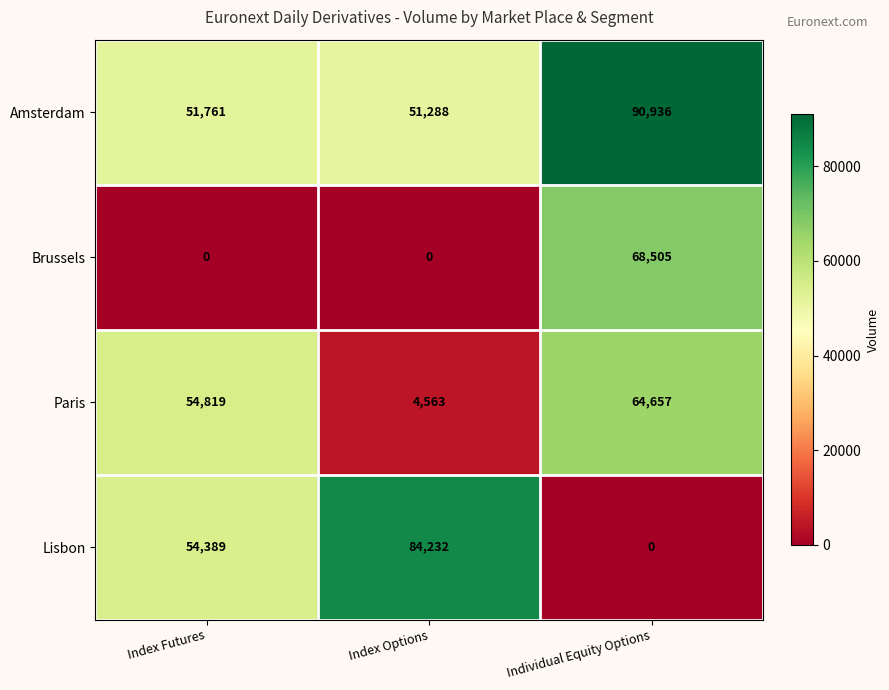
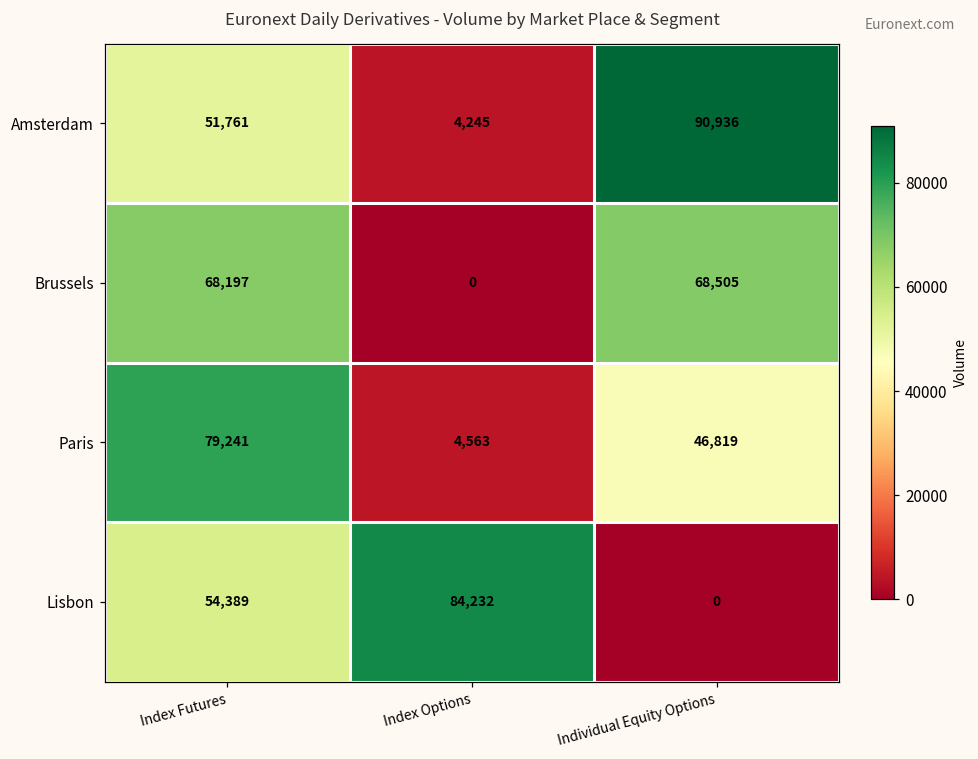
  {
    "Amsterdam": {
      "Index Futures": "51,761",
-     "Index Options": "51,288",
+     "Index Options": "4,245",
      "Individual Equity Options": "90,936"
    },
    "Brussels": {
-     "Index Futures": "0",
+     "Index Futures": "68,197",
      "Index Options": "0",
      "Individual Equity Options": "68,505"
    },
    "Paris": {
-     "Index Futures": "54,819",
+     "Index Futures": "79,241",
      "Index Options": "4,563",
-     "Individual Equity Options": "64,657"
+     "Individual Equity Options": "46,819"
    },
    "Lisbon": {
      "Index Futures": "54,389",
      "Index Options": "84,232",
      "Individual Equity Options": "0"
    }
  }
